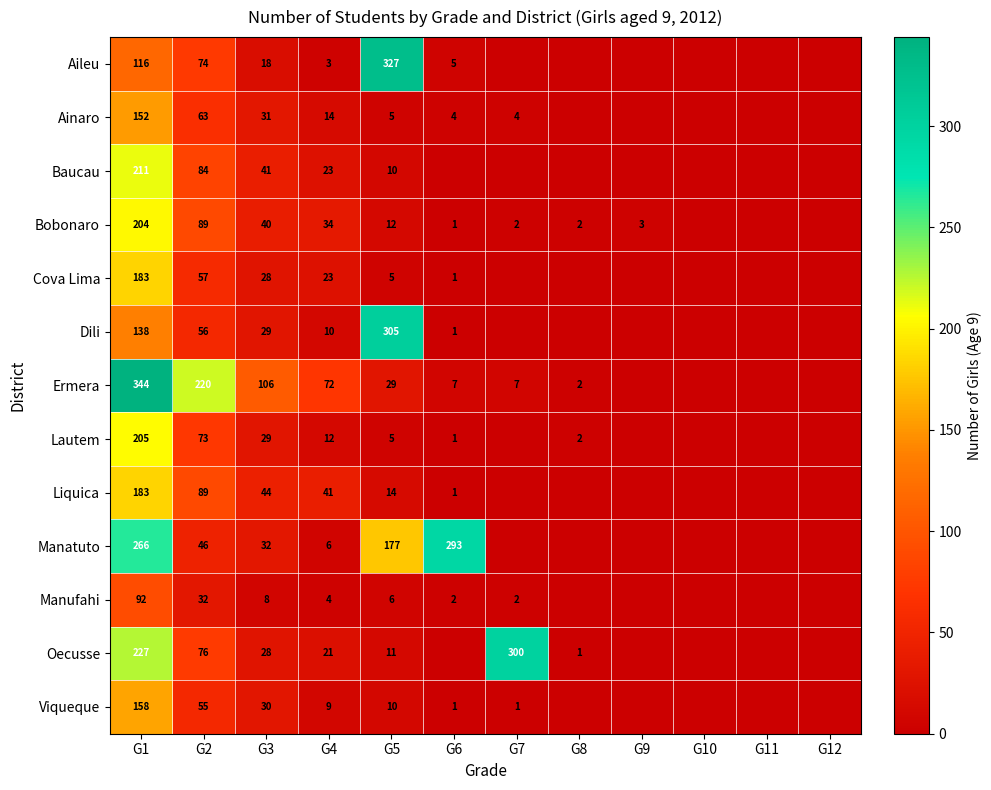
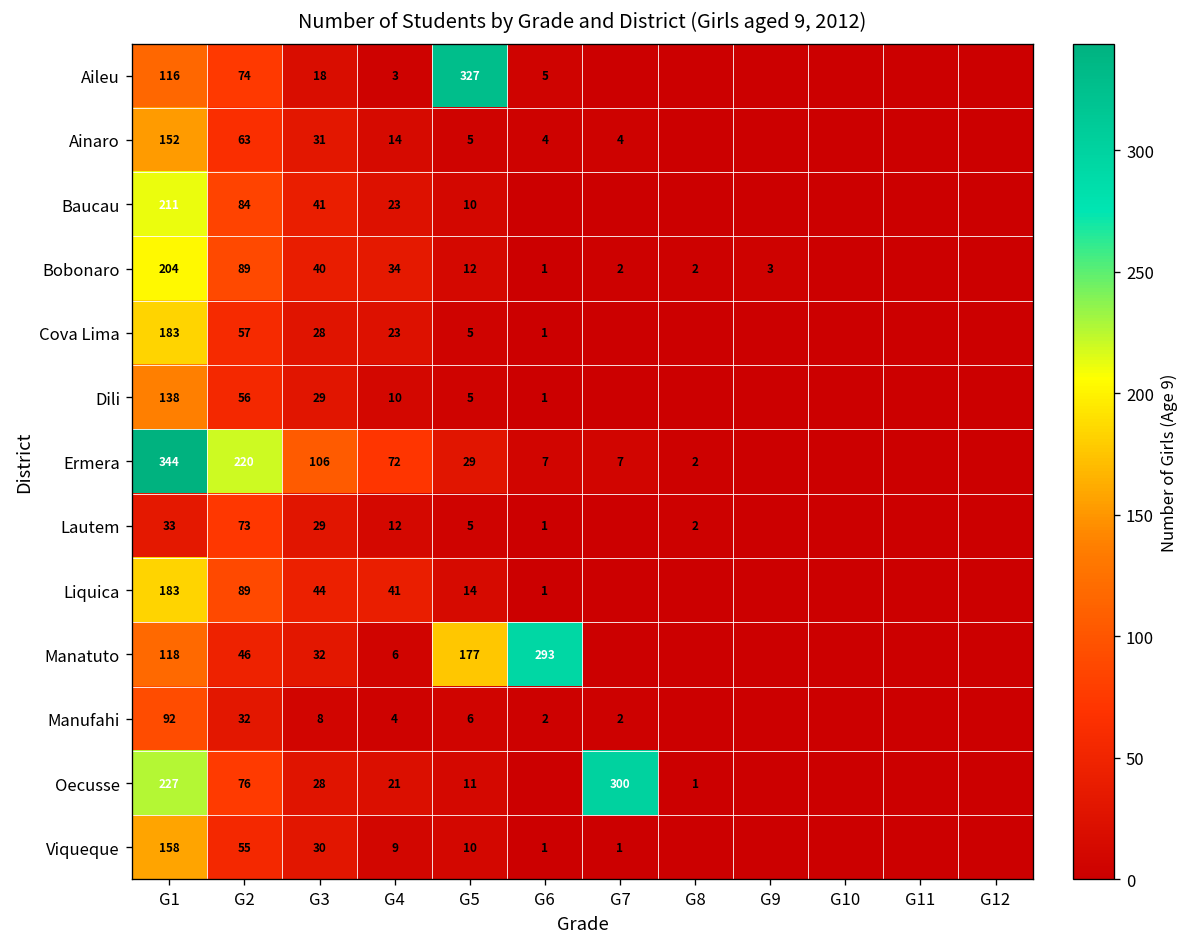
  {
    "Aileu": {
      "G1": 116,
      "G2": 74,
      "G3": 18,
      "G4": 3,
      "G5": 327,
      "G6": 5
    },
    "Ainaro": {
      "G1": 152,
      "G2": 63,
      "G3": 31,
      "G4": 14,
      "G5": 5,
      "G6": 4,
      "G7": 4
    },
    "Baucau": {
      "G1": 211,
      "G2": 84,
      "G3": 41,
      "G4": 23,
      "G5": 10
    },
    "Bobonaro": {
      "G1": 204,
      "G2": 89,
      "G3": 40,
      "G4": 34,
      "G5": 12,
      "G6": 1,
      "G7": 2,
      "G8": 2,
      "G9": 3
    },
    "Cova Lima": {
      "G1": 183,
      "G2": 57,
      "G3": 28,
      "G4": 23,
      "G5": 5,
      "G6": 1
    },
    "Dili": {
      "G1": 138,
      "G2": 56,
      "G3": 29,
      "G4": 10,
-     "G5": 305,
+     "G5": 5,
      "G6": 1
    },
    "Ermera": {
      "G1": 344,
      "G2": 220,
      "G3": 106,
      "G4": 72,
      "G5": 29,
      "G6": 7,
      "G7": 7,
      "G8": 2
    },
    "Lautem": {
-     "G1": 205,
+     "G1": 33,
      "G2": 73,
      "G3": 29,
      "G4": 12,
      "G5": 5,
      "G6": 1,
      "G8": 2
    },
    "Liquica": {
      "G1": 183,
      "G2": 89,
      "G3": 44,
      "G4": 41,
      "G5": 14,
      "G6": 1
    },
    "Manatuto": {
-     "G1": 266,
+     "G1": 118,
      "G2": 46,
      "G3": 32,
      "G4": 6,
      "G5": 177,
      "G6": 293
    },
    "Manufahi": {
      "G1": 92,
      "G2": 32,
      "G3": 8,
      "G4": 4,
      "G5": 6,
      "G6": 2,
      "G7": 2
    },
    "Oecusse": {
      "G1": 227,
      "G2": 76,
      "G3": 28,
      "G4": 21,
      "G5": 11,
      "G7": 300,
      "G8": 1
    },
    "Viqueque": {
      "G1": 158,
      "G2": 55,
      "G3": 30,
      "G4": 9,
      "G5": 10,
      "G6": 1,
      "G7": 1
    }
  }
